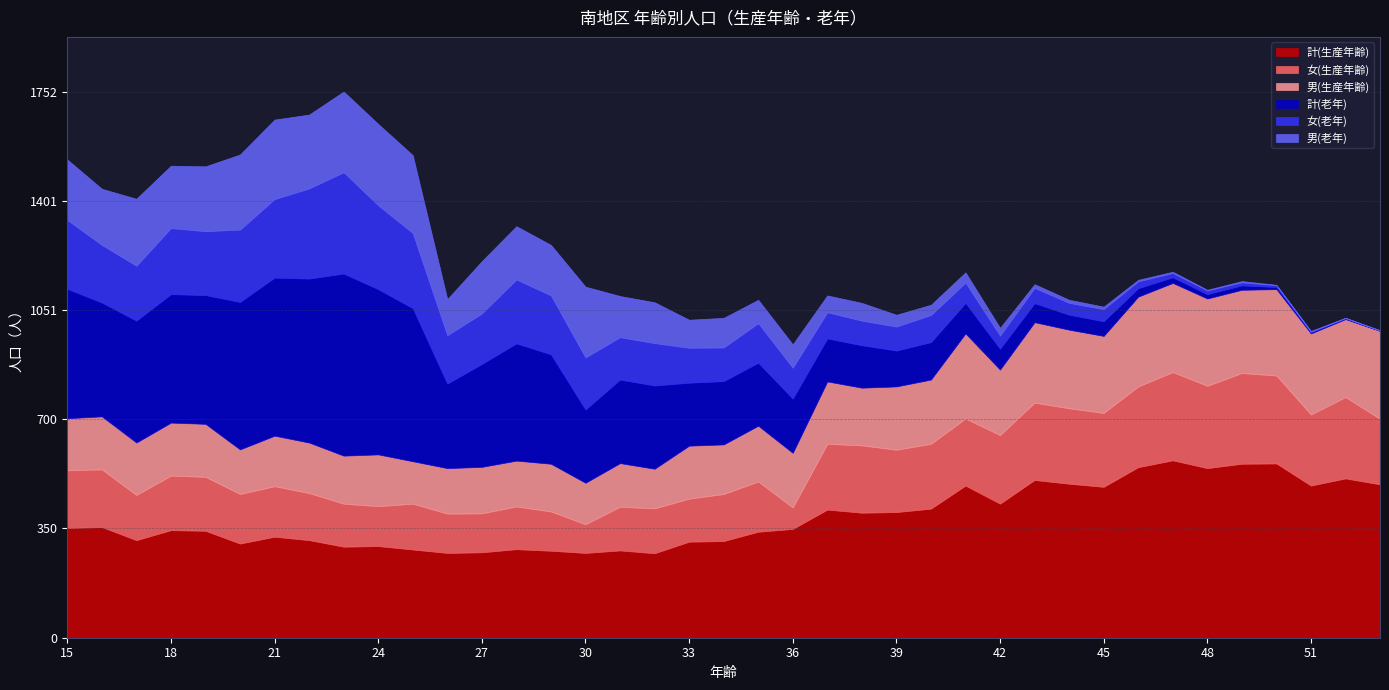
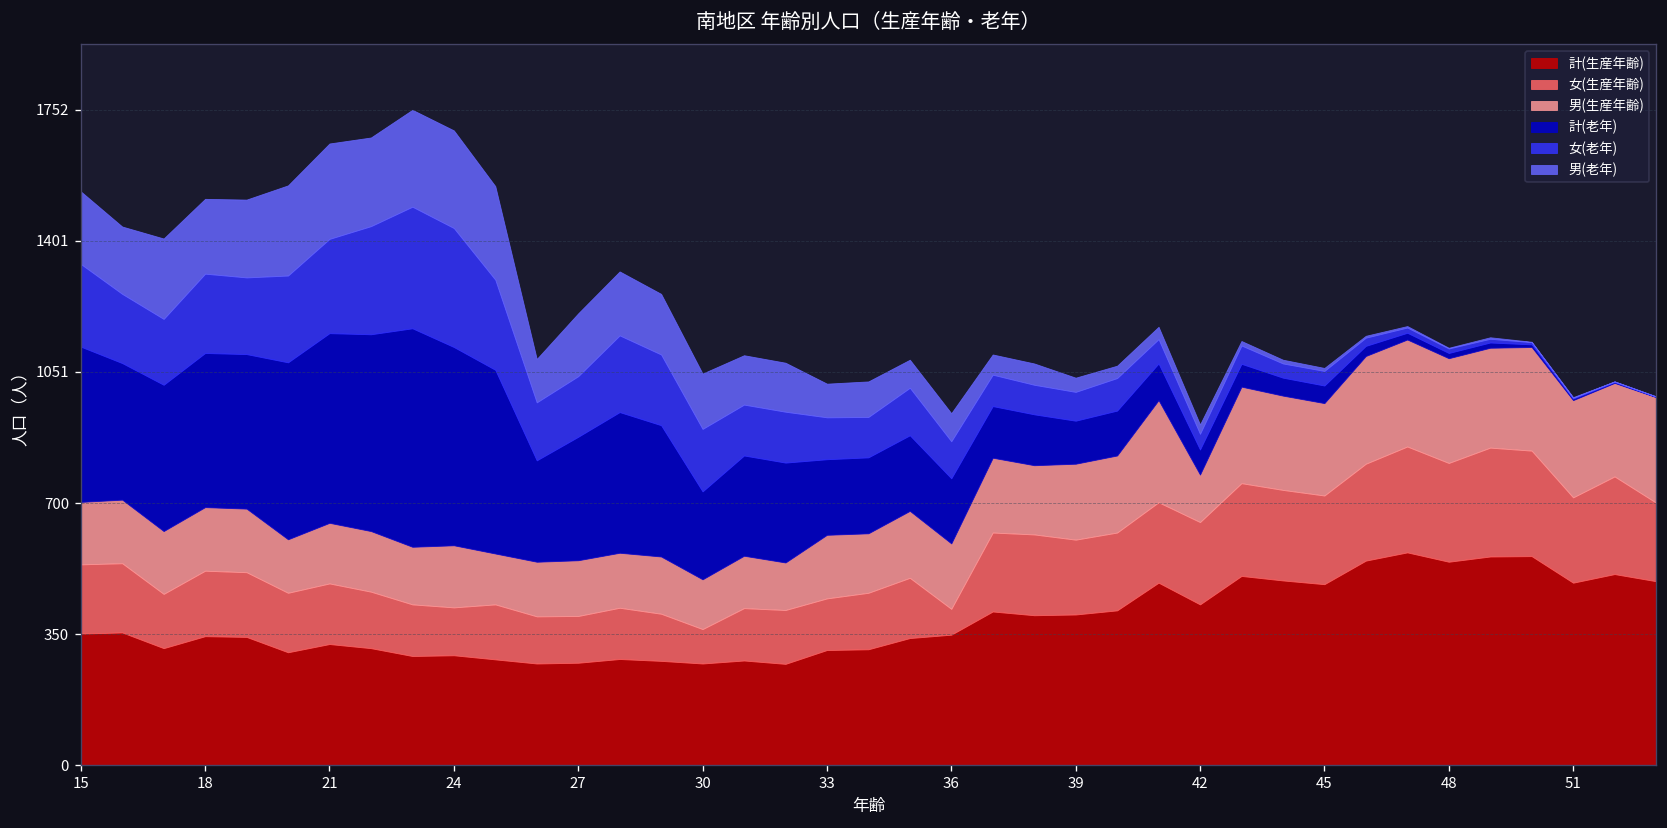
  {
    "計(生産年齢)": {
      "15": 350,
      "18": 350,
      "21": 320,
      "24": 290,
      "27": 270,
      "30": 270,
      "33": 310,
      "36": 350,
      "39": 400,
      "42": 430,
      "45": 480,
      "48": 540,
      "51": 490
    },
    "女(生産年齢)": {
      "15": 190,
      "18": 180,
      "21": 160,
      "24": 130,
      "27": 130,
      "30": 90,
      "33": 140,
      "36": 70,
      "39": 200,
      "42": 220,
      "45": 240,
      "48": 260,
      "51": 230
    },
    "男(生産年齢)": {
      "15": 170,
      "18": 170,
      "21": 160,
      "24": 170,
      "27": 150,
      "30": 130,
      "33": 170,
      "36": 180,
      "39": 200,
-     "42": 210,
+     "42": 130,
      "45": 250,
      "48": 280
    },
    "計(老年)": {
      "15": 420,
      "18": 410,
      "21": 510,
      "24": 530,
      "27": 330,
      "30": 240,
      "33": 200,
      "36": 170,
      "39": 120,
      "42": 70,
      "45": 50,
      "48": 10
    },
    "女(老年)": {
      "15": 220,
      "18": 210,
      "21": 250,
-     "24": 270,
+     "24": 320,
      "27": 160,
      "30": 170,
      "33": 110,
      "36": 100,
      "39": 80,
      "42": 40
    },
    "男(老年)": {
      "15": 190,
      "18": 200,
      "21": 260,
      "24": 260,
      "27": 170,
-     "30": 230,
+     "30": 150,
      "33": 90,
      "36": 80,
      "39": 40,
      "42": 30
    }
  }
